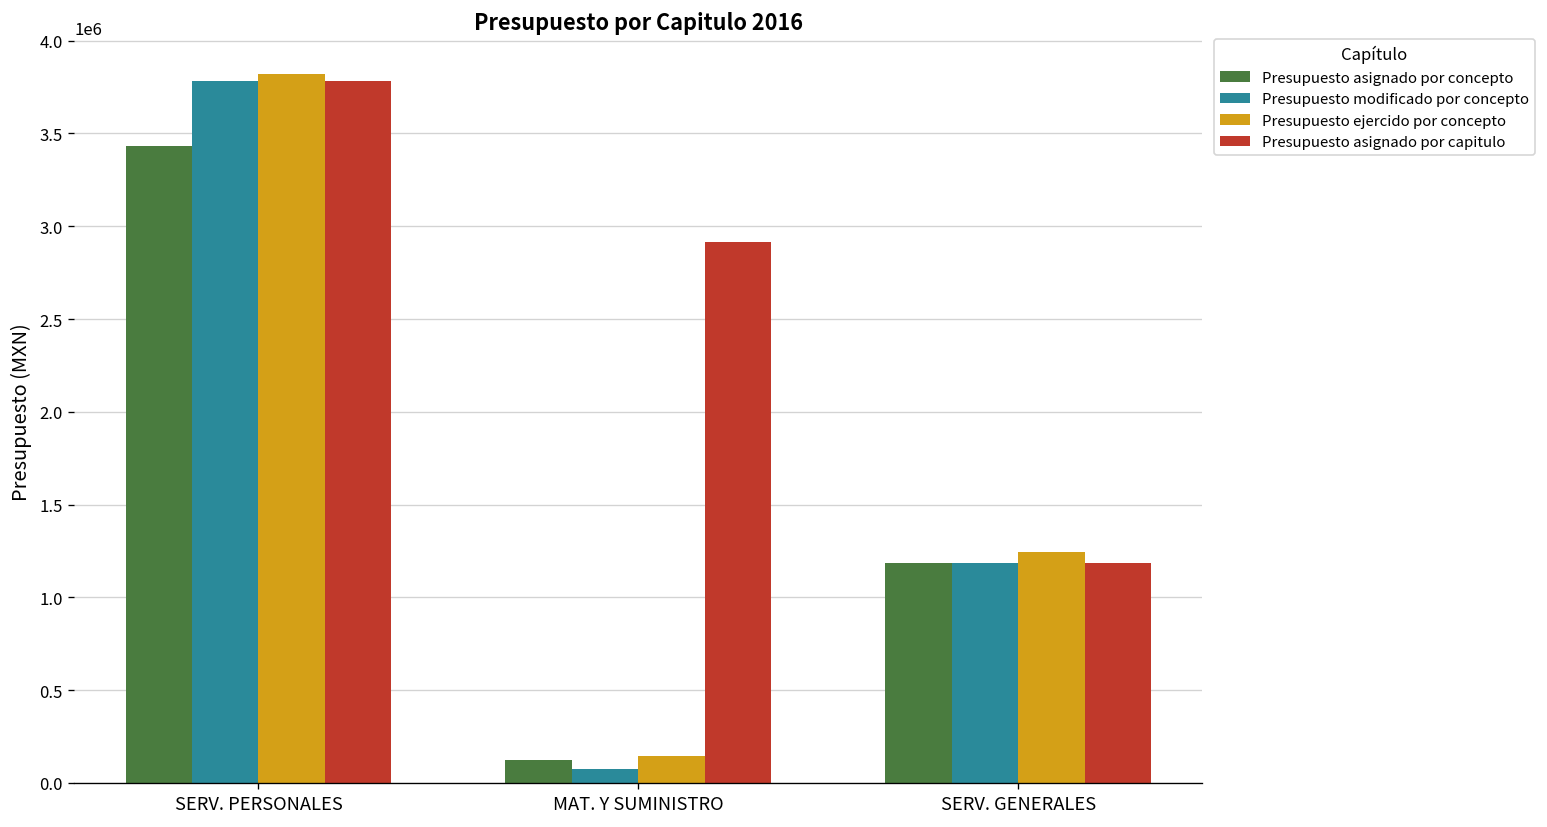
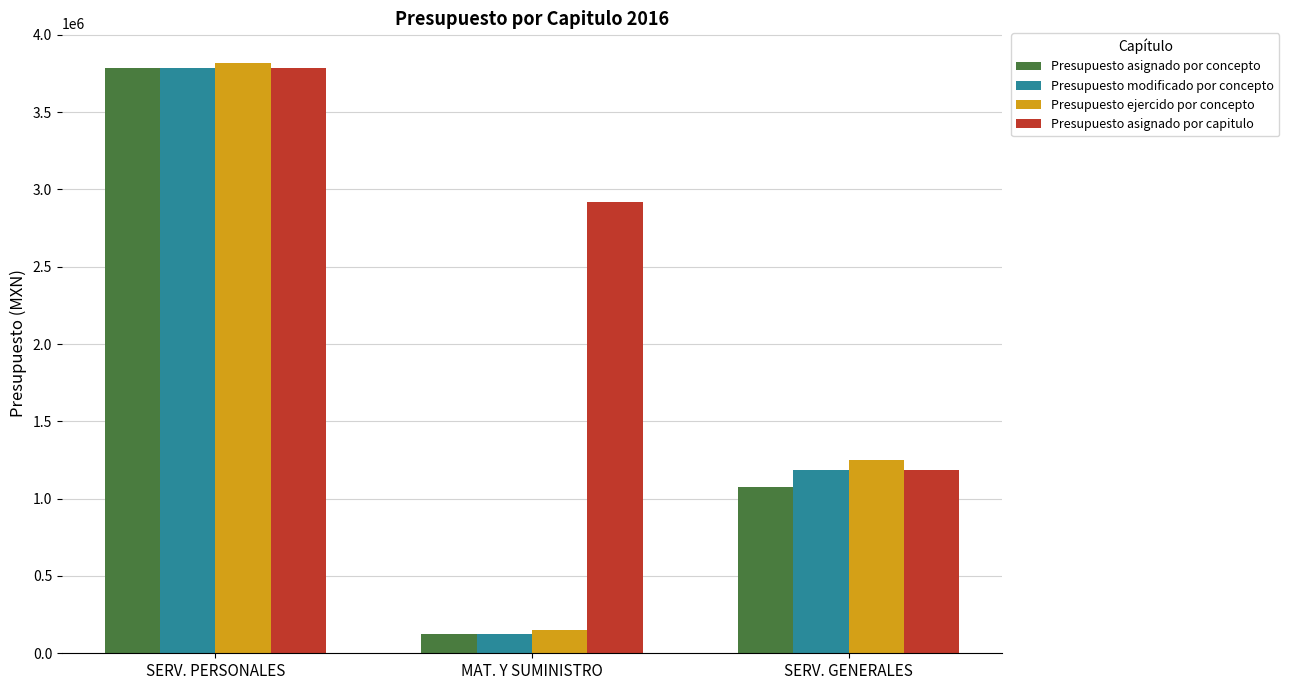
  {
    "Presupuesto asignado por concepto": {
-     "SERV. PERSONALES": 3430000,
+     "SERV. PERSONALES": 3790000,
      "MAT. Y SUMINISTRO": 130000,
-     "SERV. GENERALES": 1180000
+     "SERV. GENERALES": 1080000
    },
    "Presupuesto modificado por concepto": {
      "SERV. PERSONALES": 3790000,
-     "MAT. Y SUMINISTRO": 70000,
+     "MAT. Y SUMINISTRO": 130000,
      "SERV. GENERALES": 1180000
    },
    "Presupuesto ejercido por concepto": {
      "SERV. PERSONALES": 3820000,
      "MAT. Y SUMINISTRO": 150000,
      "SERV. GENERALES": 1250000
    },
    "Presupuesto asignado por capitulo": {
      "SERV. PERSONALES": 3790000,
      "MAT. Y SUMINISTRO": 2920000,
      "SERV. GENERALES": 1180000
    }
  }
